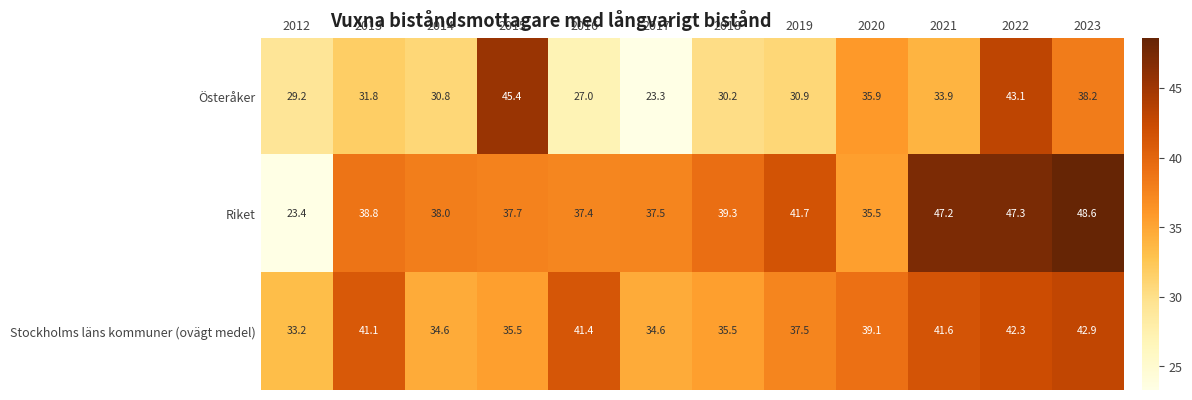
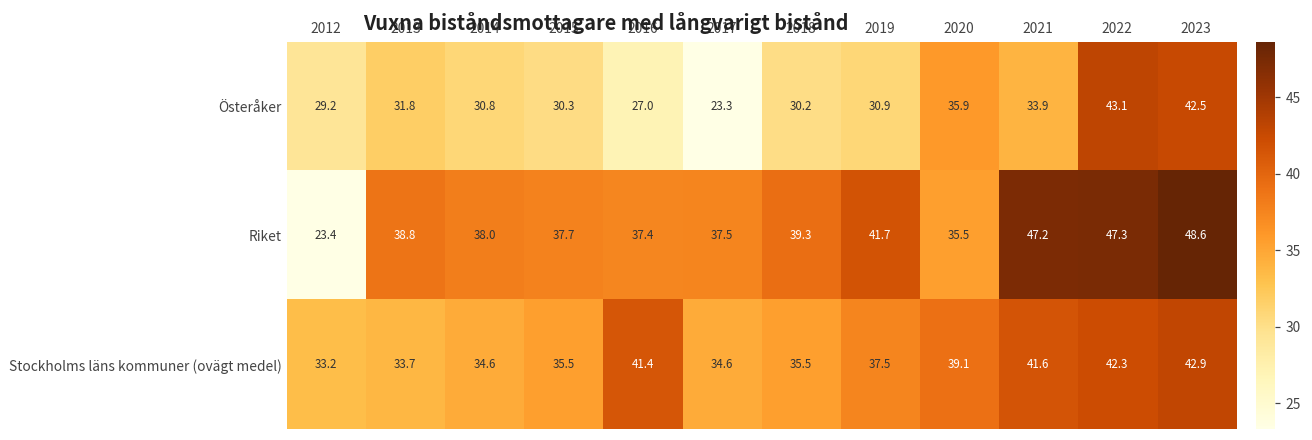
  {
    "Österåker": {
      "2012": 29.2,
      "2013": 31.8,
      "2014": 30.8,
-     "2015": 45.4,
+     "2015": 30.3,
      "2016": 27.0,
      "2017": 23.3,
      "2018": 30.2,
      "2019": 30.9,
      "2020": 35.9,
      "2021": 33.9,
      "2022": 43.1,
-     "2023": 38.2
+     "2023": 42.5
    },
    "Riket": {
      "2012": 23.4,
      "2013": 38.8,
      "2014": 38.0,
      "2015": 37.7,
      "2016": 37.4,
      "2017": 37.5,
      "2018": 39.3,
      "2019": 41.7,
      "2020": 35.5,
      "2021": 47.2,
      "2022": 47.3,
      "2023": 48.6
    },
    "Stockholms läns kommuner (ovägt medel)": {
      "2012": 33.2,
-     "2013": 41.1,
+     "2013": 33.7,
      "2014": 34.6,
      "2015": 35.5,
      "2016": 41.4,
      "2017": 34.6,
      "2018": 35.5,
      "2019": 37.5,
      "2020": 39.1,
      "2021": 41.6,
      "2022": 42.3,
      "2023": 42.9
    }
  }
